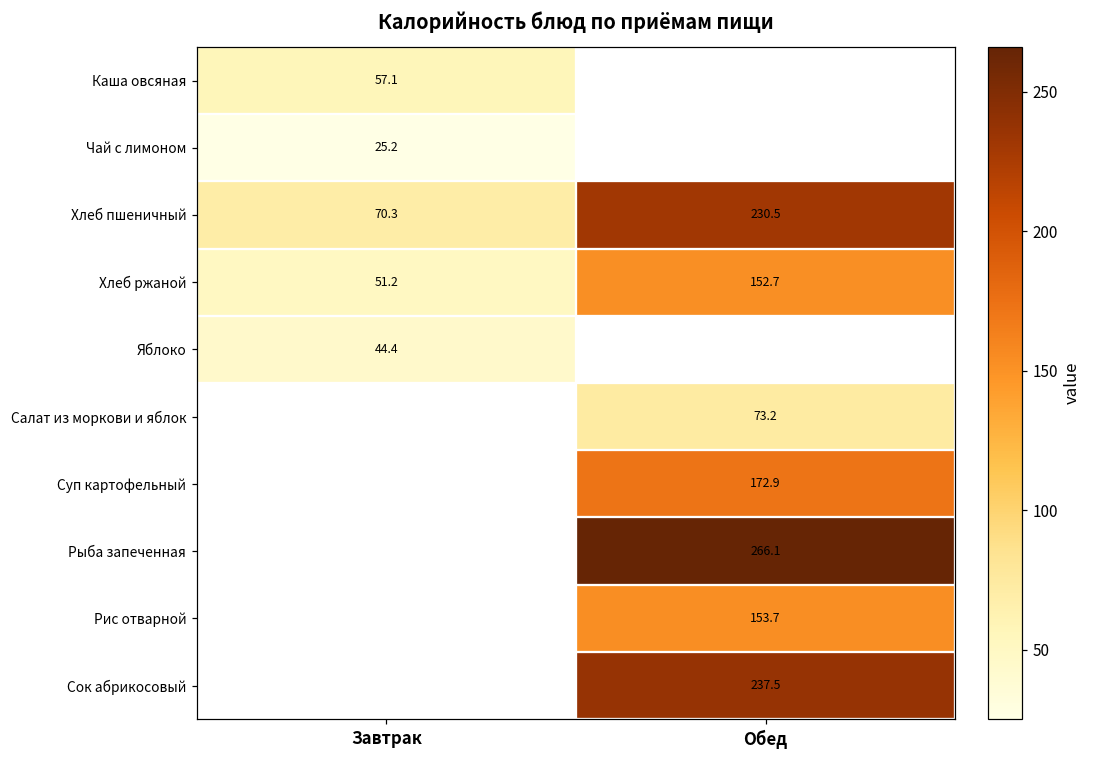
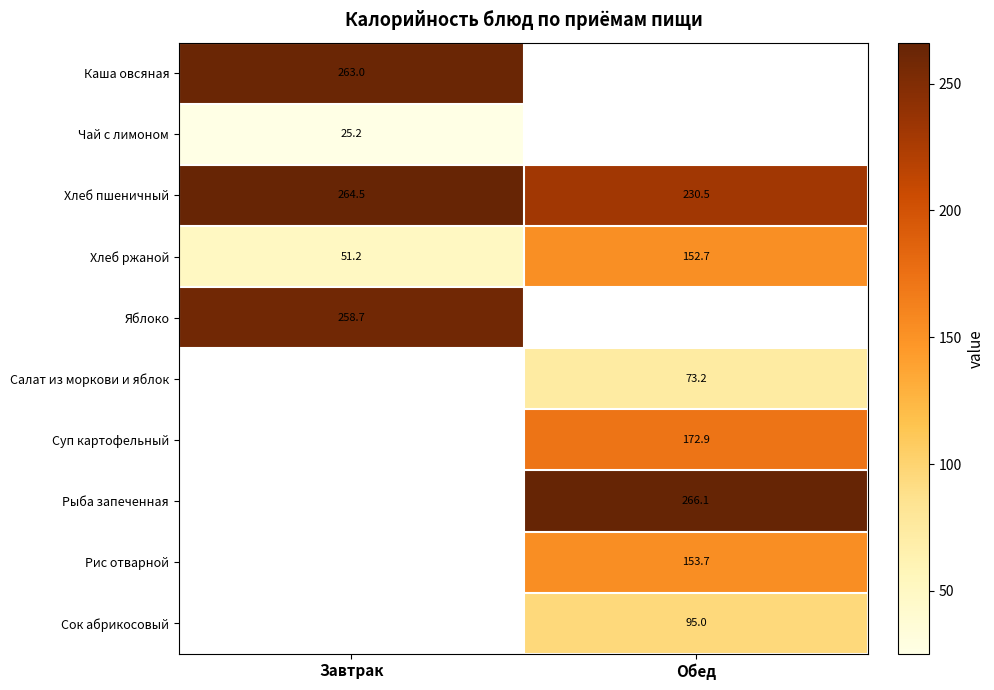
  {
    "Каша овсяная": {
-     "Завтрак": 57.1
+     "Завтрак": 263.0
    },
    "Чай с лимоном": {
      "Завтрак": 25.2
    },
    "Хлеб пшеничный": {
-     "Завтрак": 70.3,
+     "Завтрак": 264.5,
      "Обед": 230.5
    },
    "Хлеб ржаной": {
      "Завтрак": 51.2,
      "Обед": 152.7
    },
    "Яблоко": {
-     "Завтрак": 44.4
+     "Завтрак": 258.7
    },
    "Салат из моркови и яблок": {
      "Обед": 73.2
    },
    "Суп картофельный": {
      "Обед": 172.9
    },
    "Рыба запеченная": {
      "Обед": 266.1
    },
    "Рис отварной": {
      "Обед": 153.7
    },
    "Сок абрикосовый": {
-     "Обед": 237.5
+     "Обед": 95.0
    }
  }
